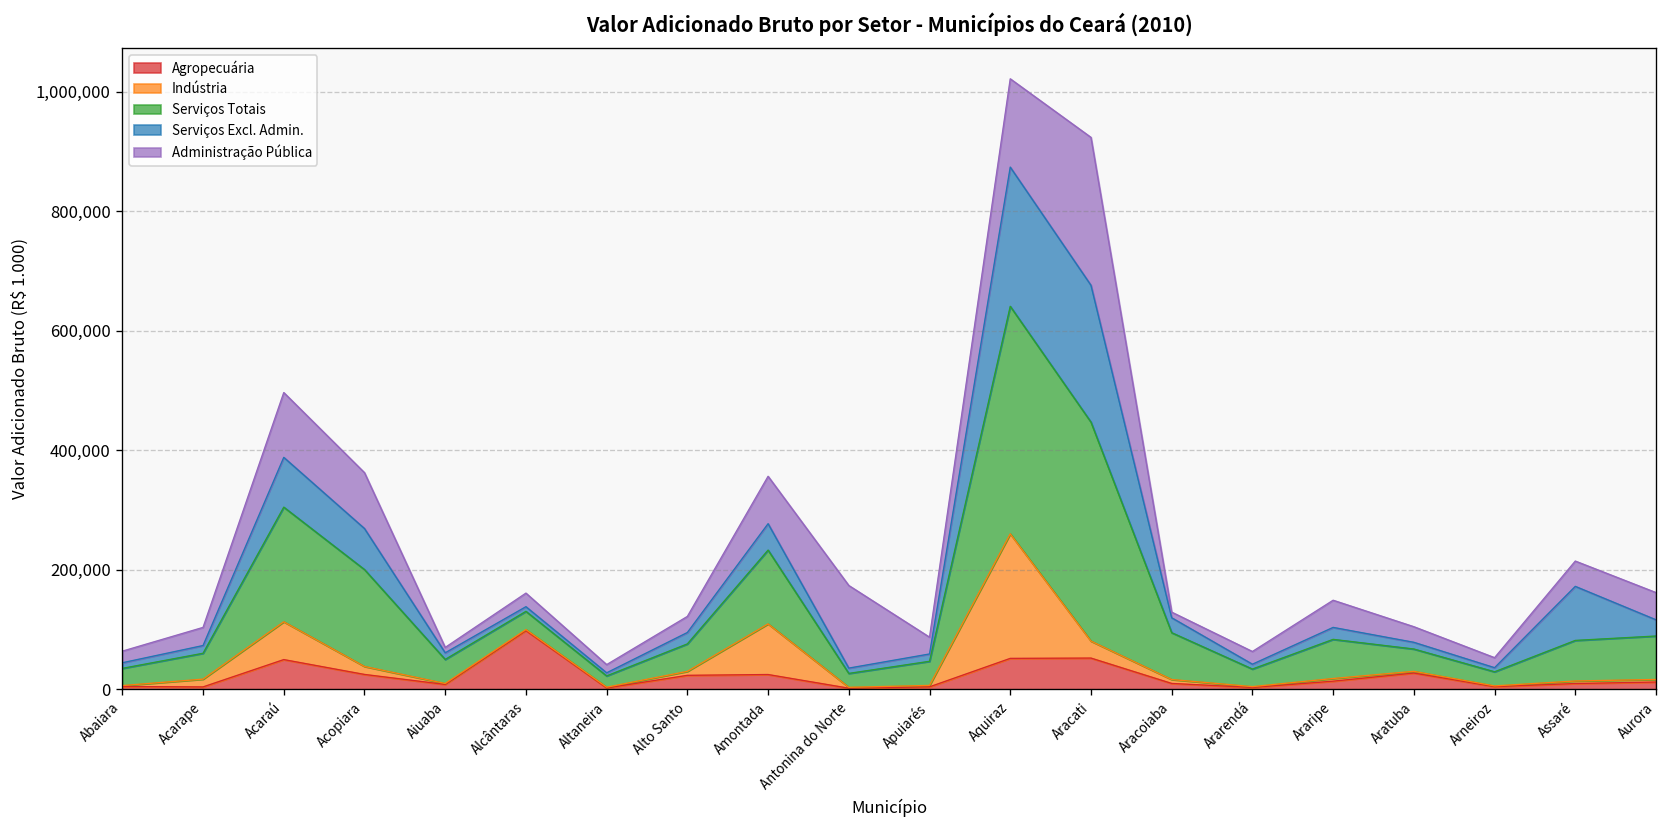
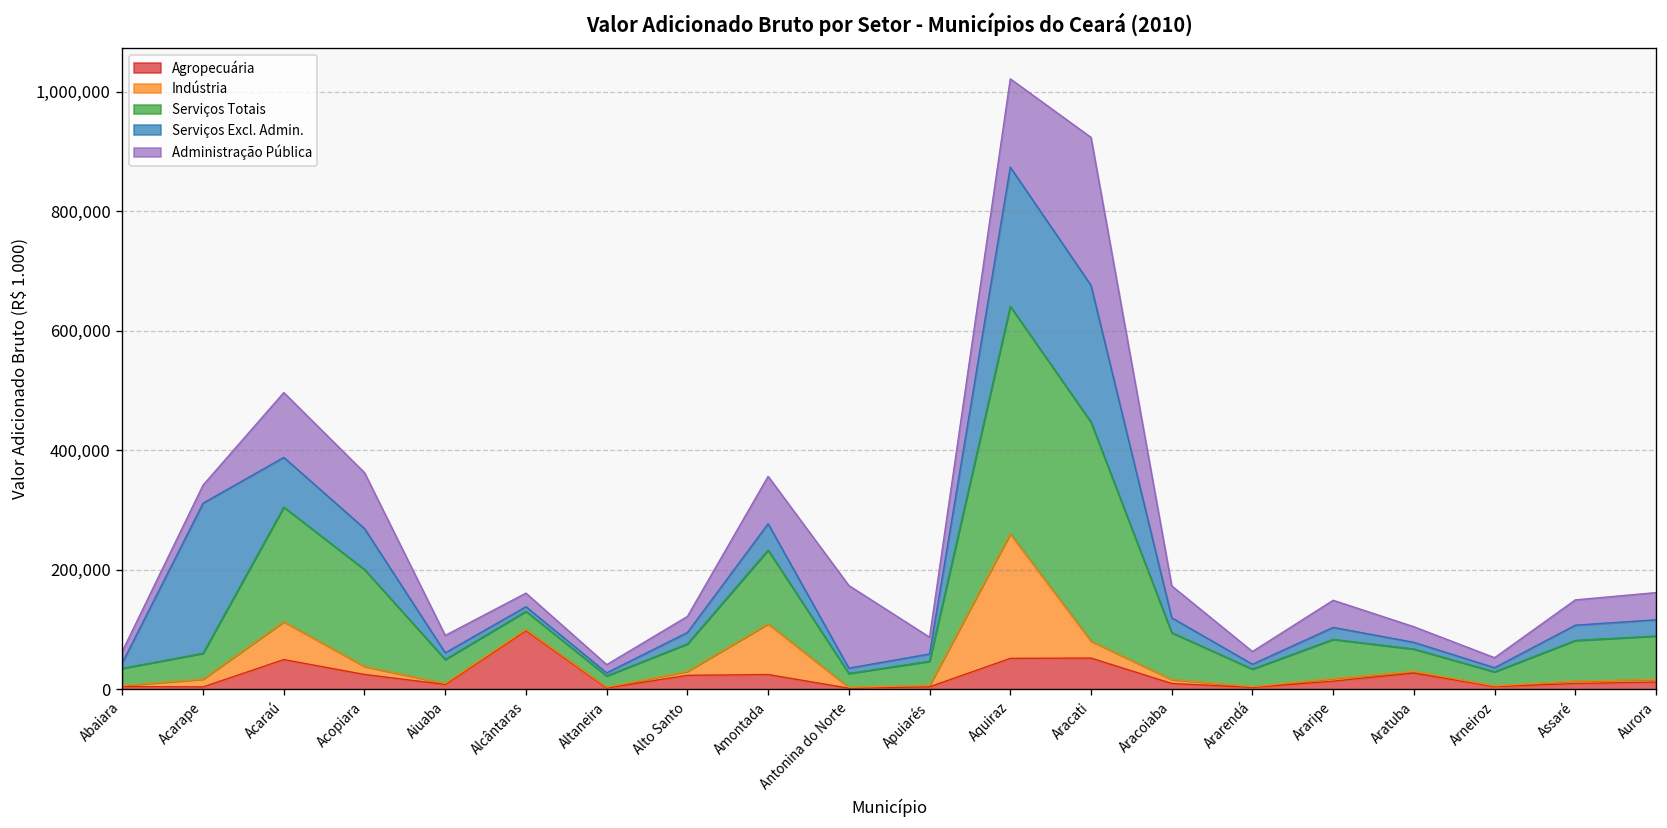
  {
    "Agropecuária": {
      "Acarape": "0",
      "Acaraú": "50,000",
      "Acopiara": "20,000",
      "Alto Santo": "20,000",
      "Amontada": "20,000",
      "Aquiraz": "50,000",
      "Aracati": "50,000",
      "Aracoiaba": "10,000"
    },
    "Indústria": {
      "Acarape": "10,000",
      "Acaraú": "60,000",
      "Acopiara": "10,000",
      "Alto Santo": "10,000",
      "Amontada": "80,000",
      "Aquiraz": "210,000",
      "Aracati": "30,000",
      "Aracoiaba": "10,000"
    },
    "Serviços Totais": {
      "Abaiara": "30,000",
      "Acarape": "40,000",
      "Acaraú": "190,000",
      "Acopiara": "160,000",
      "Aiuaba": "40,000",
      "Alcântaras": "30,000",
      "Alto Santo": "50,000",
      "Amontada": "120,000",
      "Antonina do Norte": "20,000",
      "Apuiarés": "40,000",
      "Aquiraz": "380,000",
      "Aracati": "370,000",
      "Aracoiaba": "80,000",
      "Ararendá": "30,000",
      "Araripe": "70,000",
      "Aratuba": "40,000",
      "Arneiroz": "20,000",
      "Assaré": "70,000",
      "Aurora": "70,000"
    },
    "Serviços Excl. Admin.": {
      "Abaiara": "10,000",
-     "Acarape": "10,000",
+     "Acarape": "250,000",
      "Acaraú": "80,000",
      "Acopiara": "70,000",
      "Aiuaba": "10,000",
      "Alcântaras": "10,000",
      "Alto Santo": "20,000",
      "Amontada": "40,000",
      "Antonina do Norte": "10,000",
      "Apuiarés": "10,000",
      "Aquiraz": "230,000",
      "Aracati": "230,000",
      "Aracoiaba": "20,000",
      "Ararendá": "10,000",
      "Araripe": "20,000",
      "Aratuba": "10,000",
      "Arneiroz": "10,000",
-     "Assaré": "90,000",
+     "Assaré": "30,000",
      "Aurora": "30,000"
    },
    "Administração Pública": {
      "Abaiara": "20,000",
      "Acarape": "30,000",
      "Acaraú": "110,000",
      "Acopiara": "90,000",
-     "Aiuaba": "10,000",
+     "Aiuaba": "30,000",
      "Alcântaras": "20,000",
      "Altaneira": "10,000",
      "Alto Santo": "30,000",
      "Amontada": "80,000",
      "Antonina do Norte": "140,000",
      "Apuiarés": "30,000",
      "Aquiraz": "150,000",
      "Aracati": "250,000",
-     "Aracoiaba": "10,000",
+     "Aracoiaba": "50,000",
      "Ararendá": "20,000",
      "Araripe": "50,000",
      "Aratuba": "30,000",
      "Arneiroz": "20,000",
      "Assaré": "40,000",
      "Aurora": "50,000"
    }
  }
